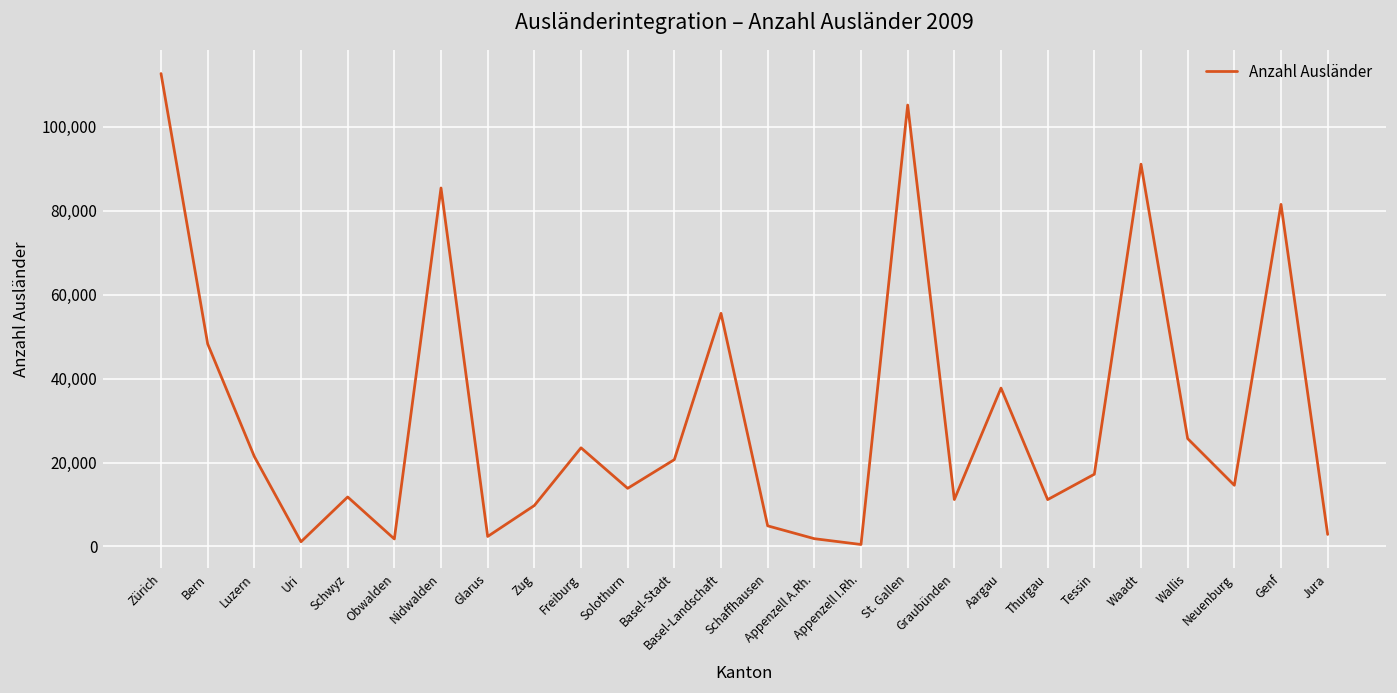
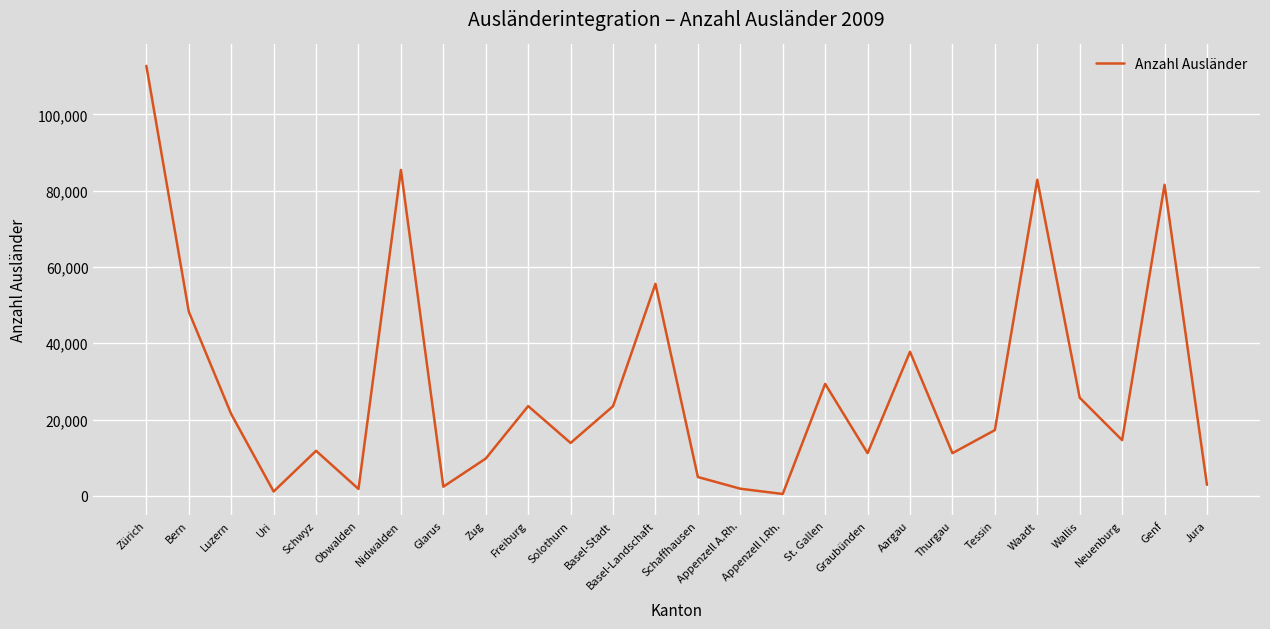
  {
    "Zürich": "113,000",
    "Bern": "48,000",
    "Luzern": "21,000",
    "Uri": "1,000",
    "Schwyz": "12,000",
    "Obwalden": "2,000",
    "Nidwalden": "85,000",
    "Glarus": "2,000",
    "Zug": "10,000",
    "Freiburg": "24,000",
    "Solothurn": "14,000",
-   "Basel-Stadt": "21,000",
+   "Basel-Stadt": "23,000",
    "Basel-Landschaft": "56,000",
    "Schaffhausen": "5,000",
    "Appenzell A.Rh.": "2,000",
    "Appenzell I.Rh.": "0",
-   "St. Gallen": "105,000",
+   "St. Gallen": "29,000",
    "Graubünden": "11,000",
    "Aargau": "38,000",
    "Thurgau": "11,000",
    "Tessin": "17,000",
-   "Waadt": "91,000",
+   "Waadt": "83,000",
    "Wallis": "26,000",
    "Neuenburg": "15,000",
    "Genf": "82,000",
    "Jura": "3,000"
  }
